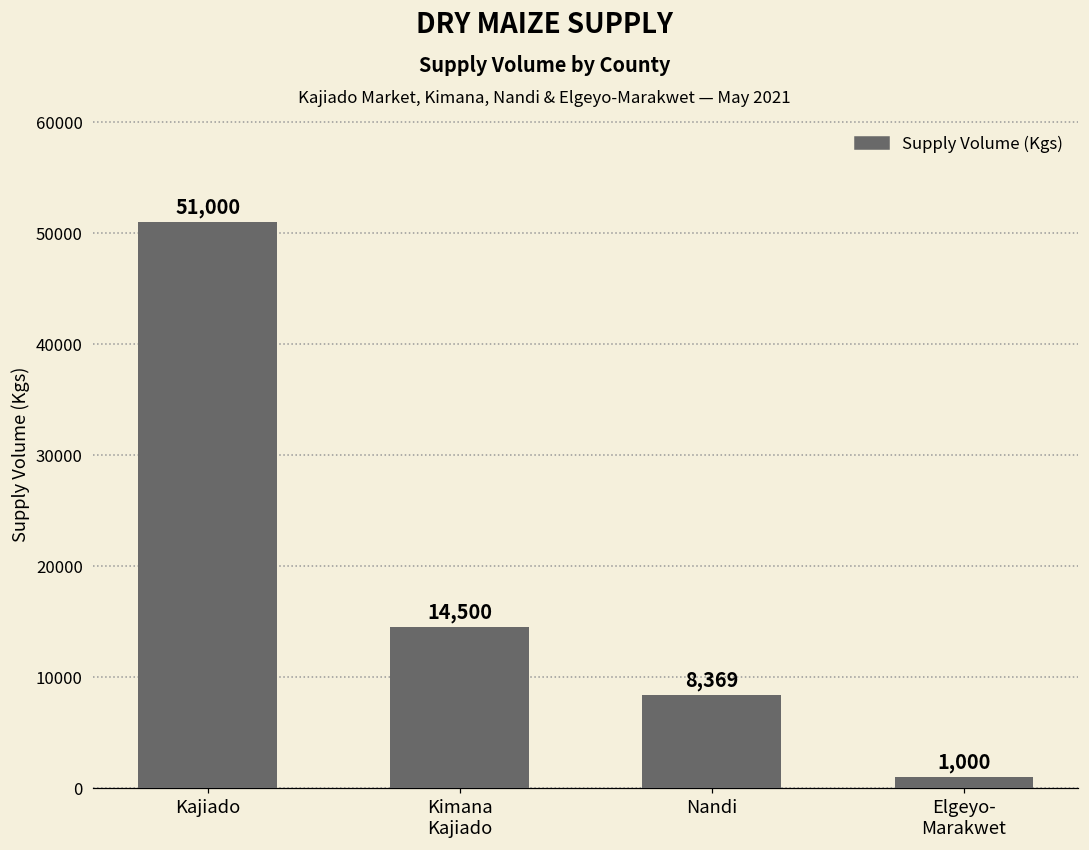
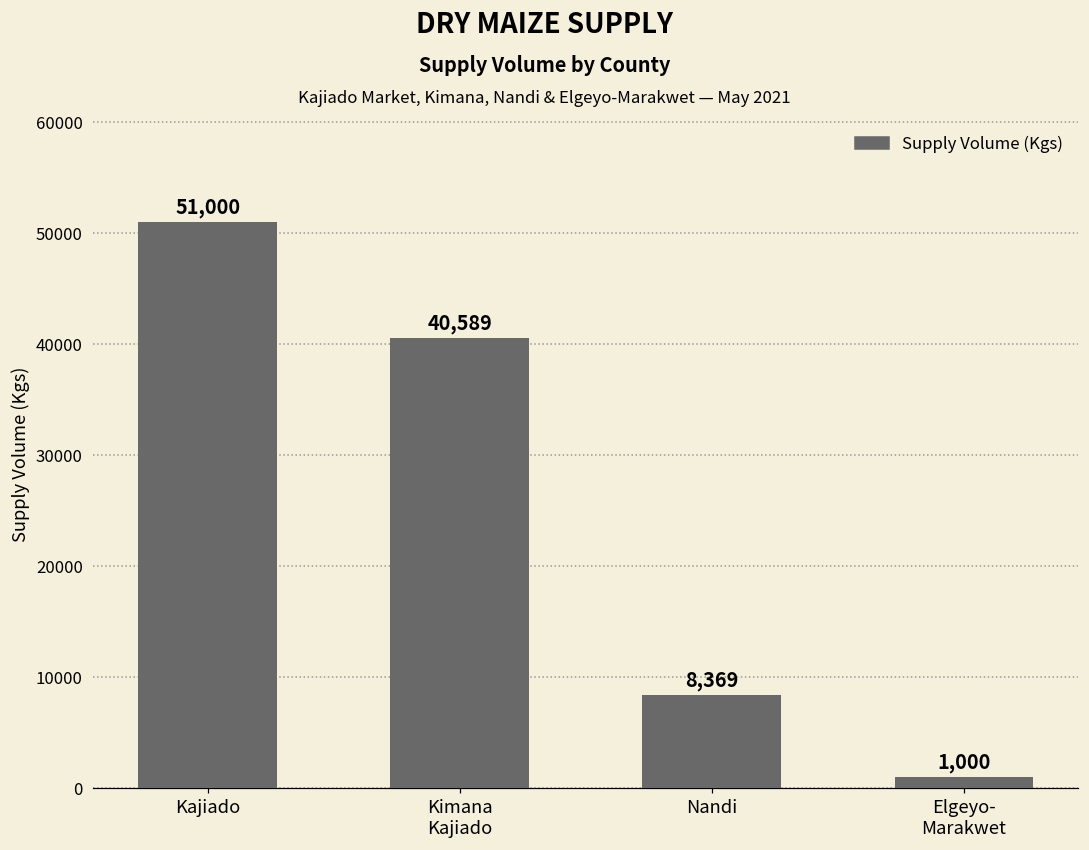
  {
    "Kajiado": "51,000",
-   "Kimana Kajiado": "14,500",
+   "Kimana Kajiado": "40,589",
    "Nandi": "8,369",
    "Elgeyo- Marakwet": "1,000"
  }
